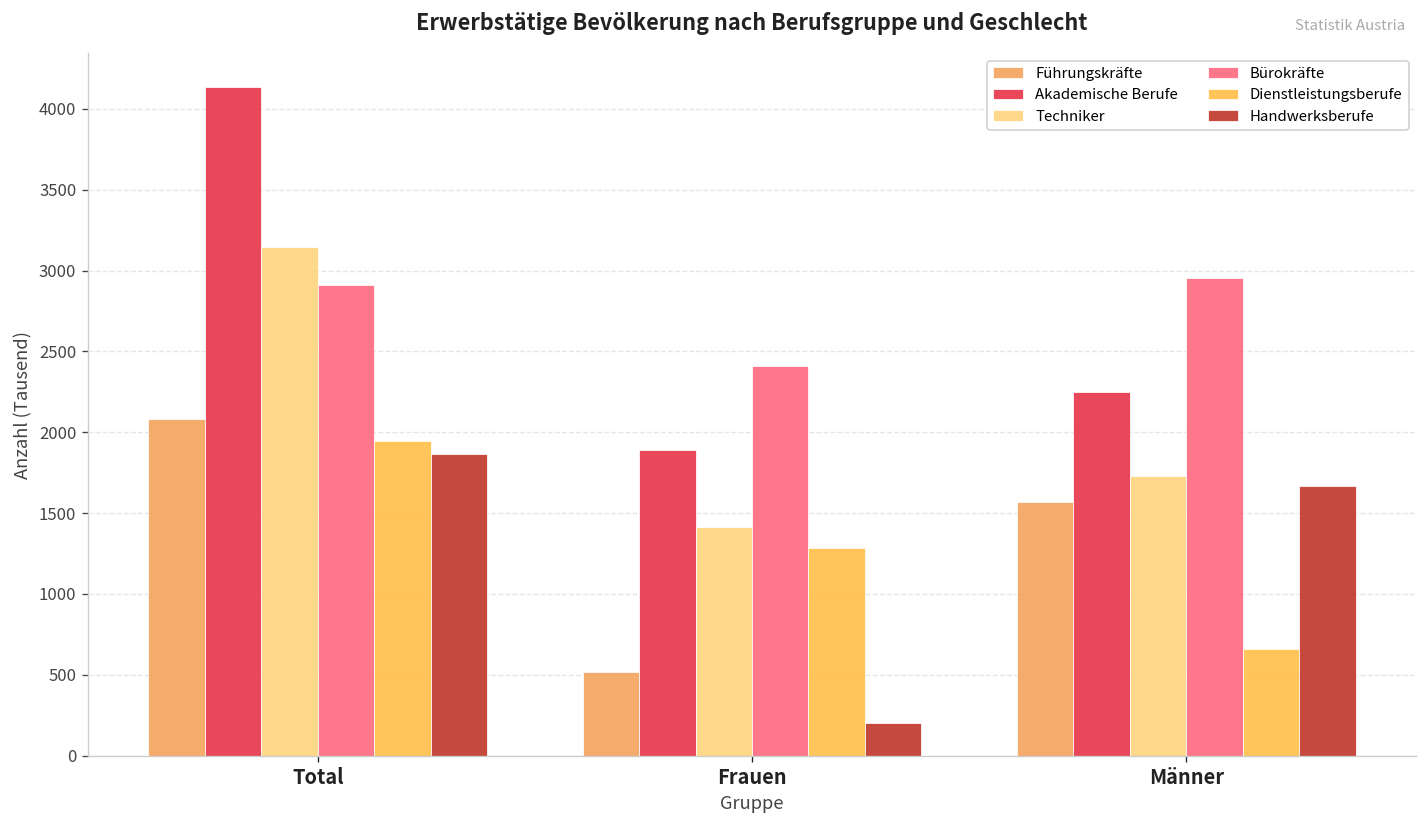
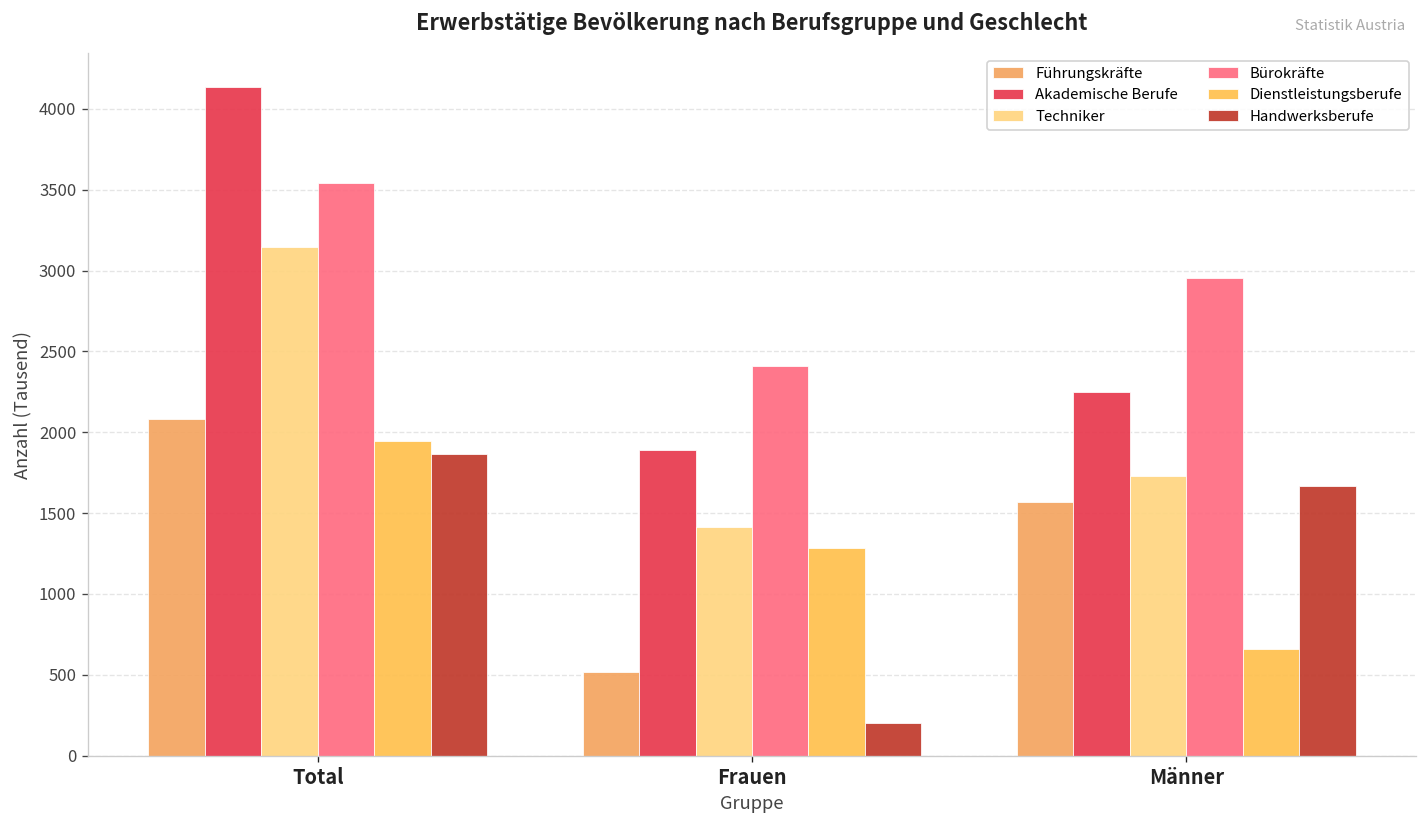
  {
    "Bürokräfte": {
-     "Total": 2910,
+     "Total": 3540,
      "Frauen": 2410,
      "Männer": 2950
    }
  }
